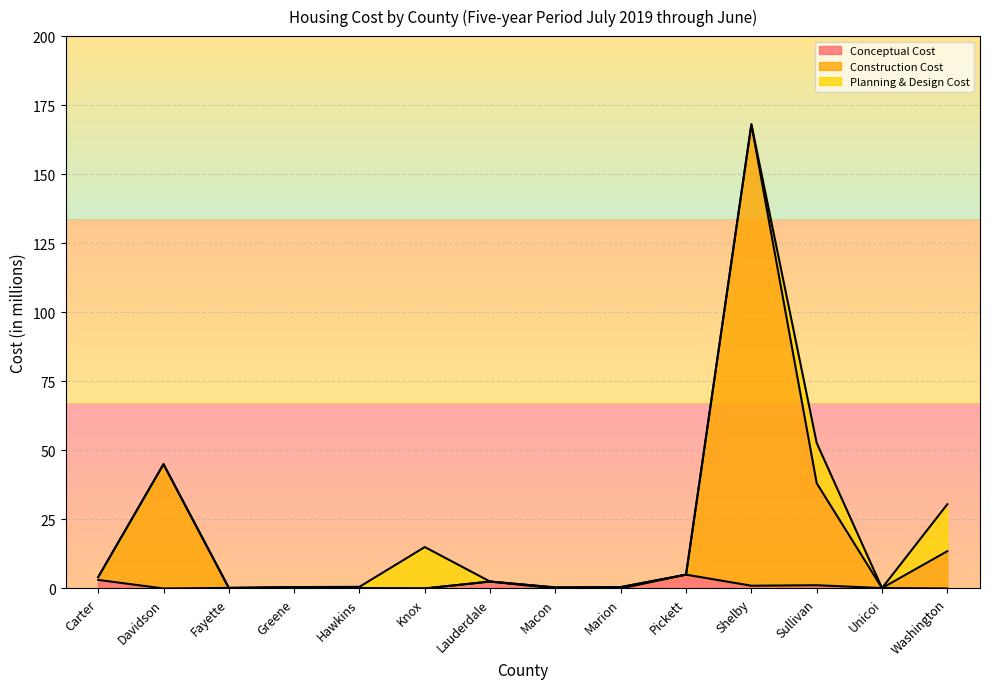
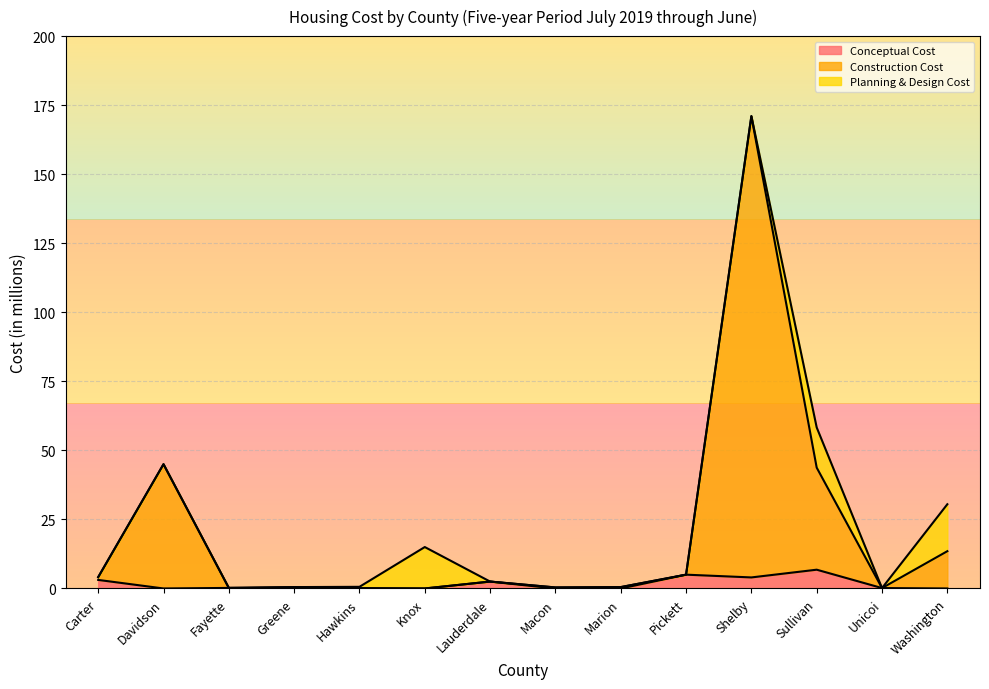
  {
    "Conceptual Cost": {
      "Carter": 3,
      "Davidson": 0,
-     "Shelby": 1,
-     "Sullivan": 1,
+     "Shelby": 4,
+     "Sullivan": 7,
      "Washington": 0
    }
  }
